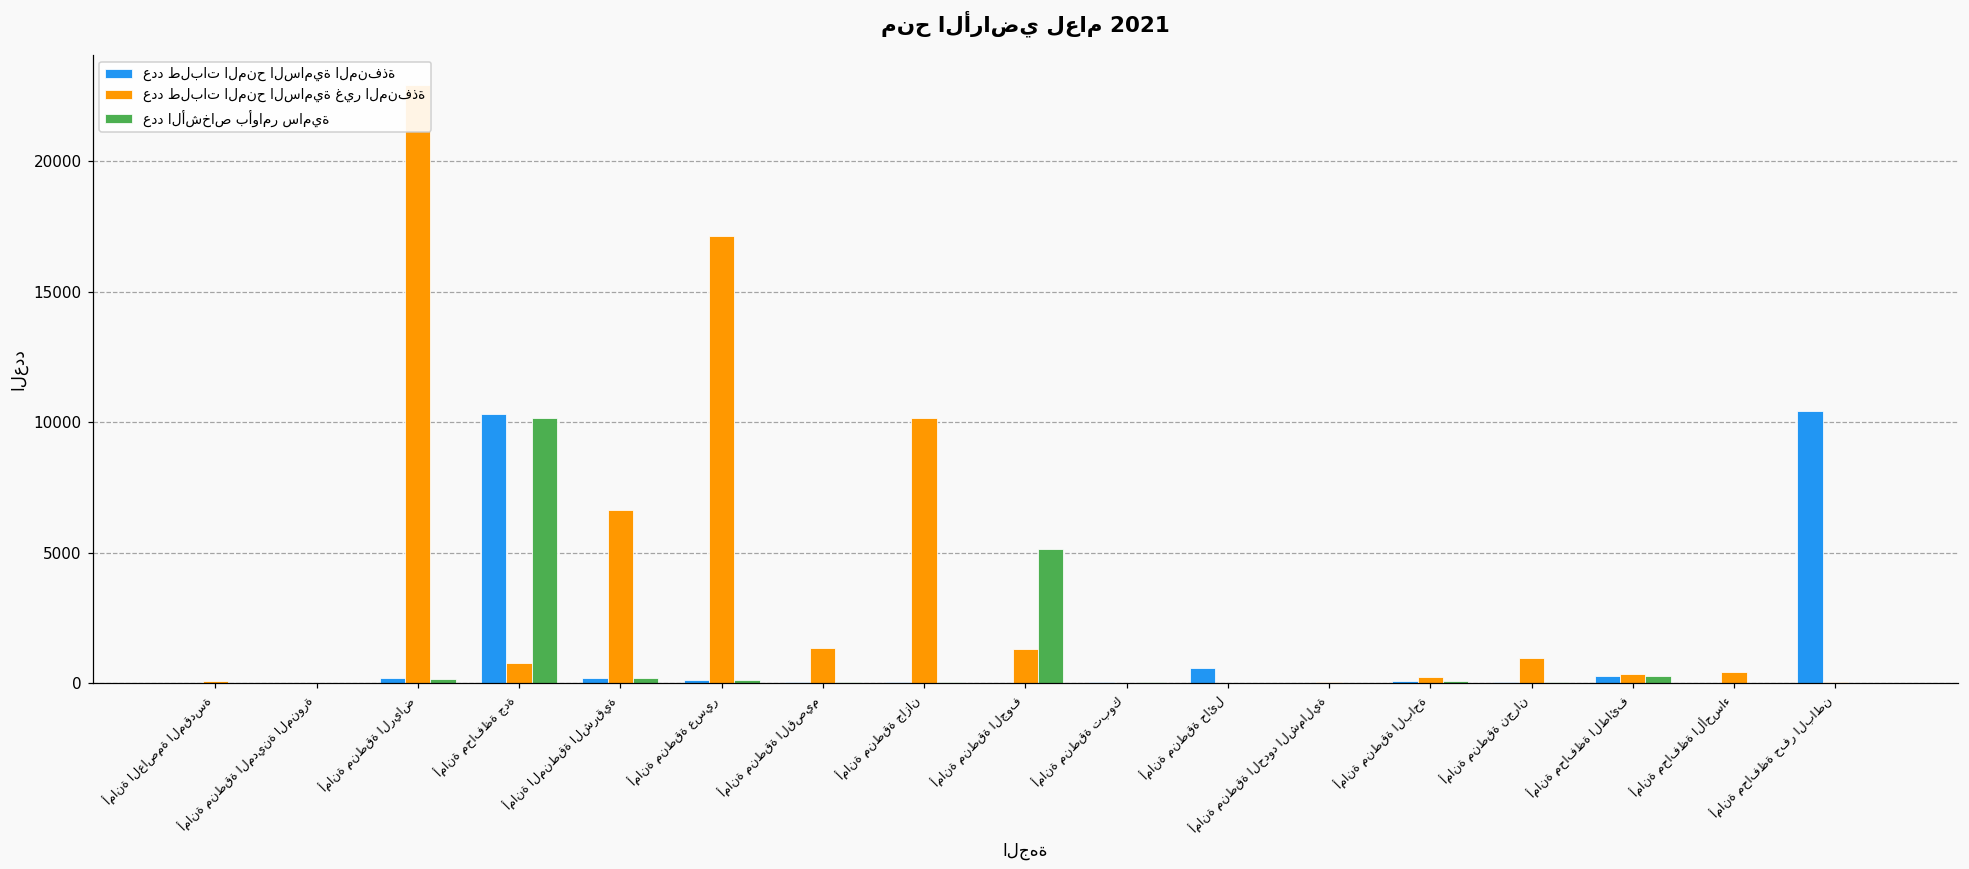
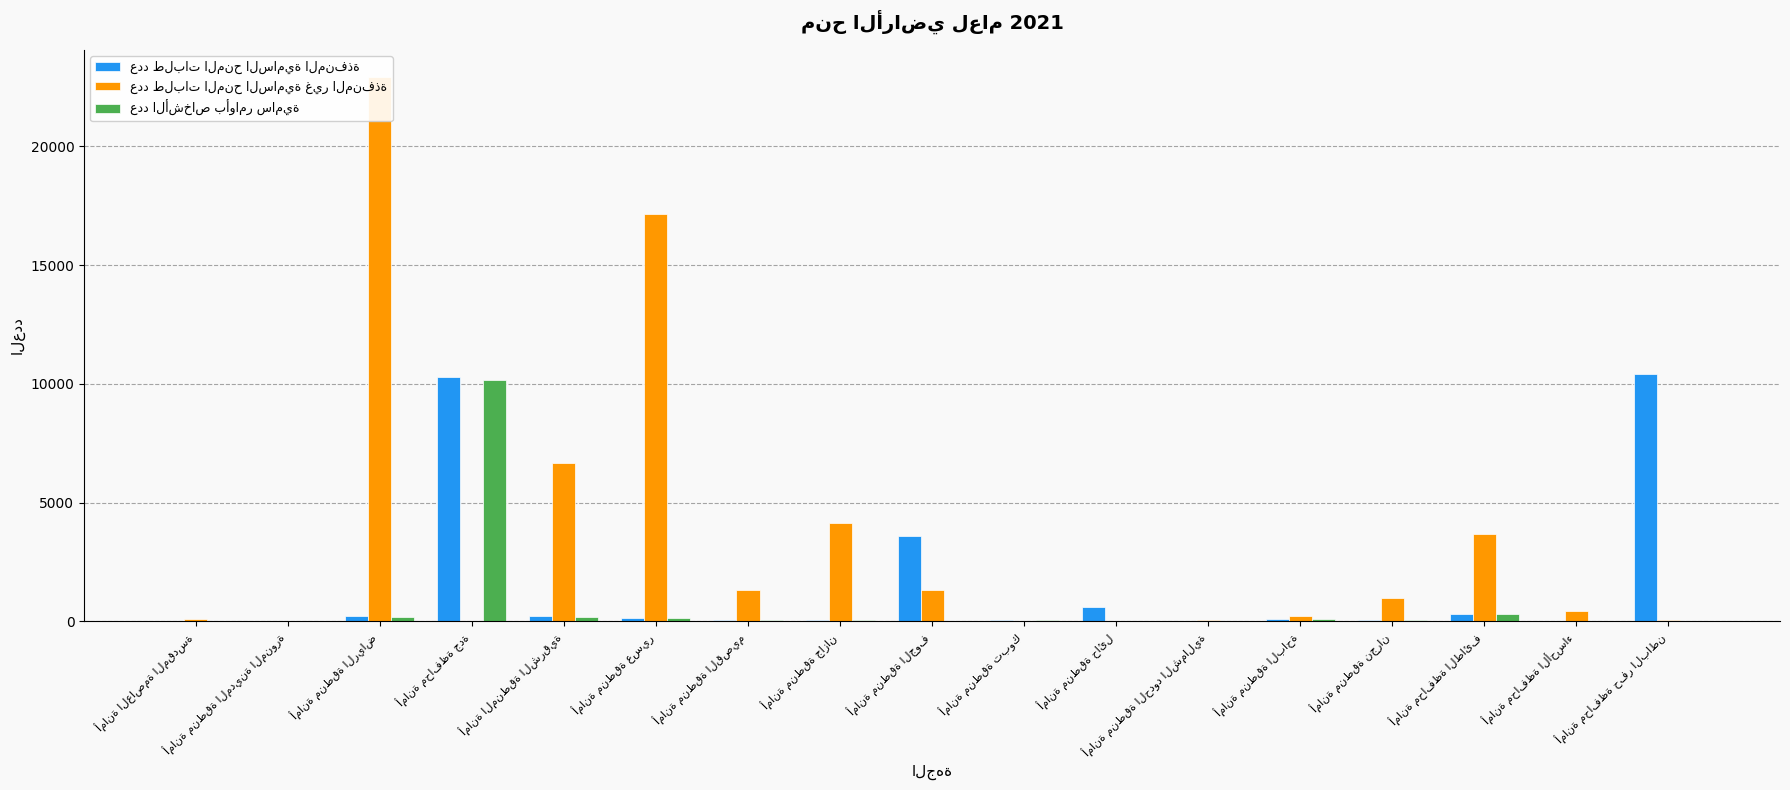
  {
    "عدد طلبات المنح السامية المنفذة": {
      "أمانة منطقة الرياض": 200,
      "أمانة محافظة جدة": 10300,
      "أمانة المنطقة الشرقية": 200,
      "أمانة منطقة عسير": 100,
-     "أمانة منطقة الجوف": 0,
+     "أمانة منطقة الجوف": 3600,
      "أمانة منطقة حائل": 600,
      "أمانة محافظة الطائف": 300,
      "أمانة محافظة حفر الباطن": 10400
    },
    "عدد طلبات المنح السامية غير المنفذة": {
      "أمانة منطقة المدينة المنورة": 0,
-     "أمانة محافظة جدة": 800,
+     "أمانة محافظة جدة": 0,
      "أمانة المنطقة الشرقية": 6600,
      "أمانة منطقة عسير": 17100,
      "أمانة منطقة القصيم": 1300,
-     "أمانة منطقة جازان": 10200,
+     "أمانة منطقة جازان": 4100,
      "أمانة منطقة الجوف": 1300,
      "أمانة منطقة تبوك": 0,
      "أمانة منطقة حائل": 0,
      "أمانة منطقة الباحة": 200,
      "أمانة منطقة نجران": 1000,
-     "أمانة محافظة الطائف": 300,
+     "أمانة محافظة الطائف": 3700,
      "أمانة محافظة الأحساء": 500
    },
    "عدد الأشخاص بأوامر سامية": {
      "أمانة منطقة الرياض": 200,
      "أمانة محافظة جدة": 10200,
      "أمانة المنطقة الشرقية": 200,
      "أمانة منطقة عسير": 100,
-     "أمانة منطقة الجوف": 5200,
+     "أمانة منطقة الجوف": 0,
      "أمانة منطقة حائل": 0,
      "أمانة محافظة الطائف": 300
    }
  }
